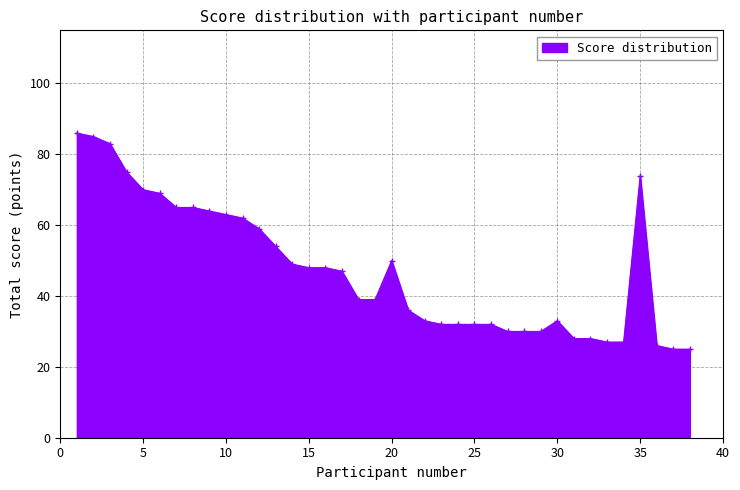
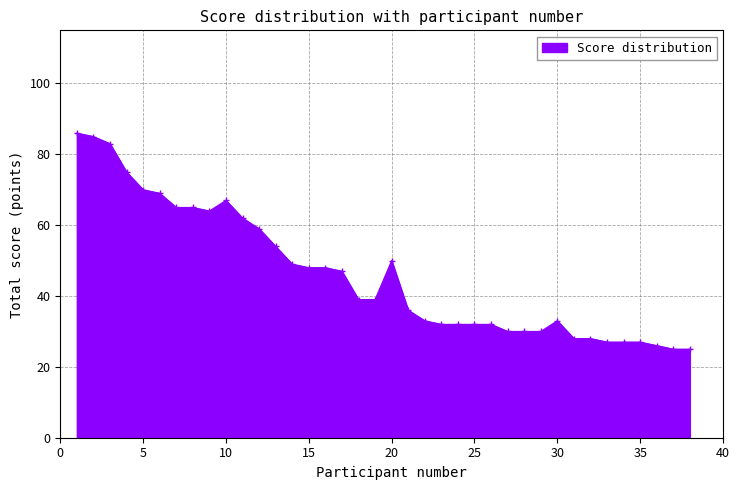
  {
    "5": 70,
-   "10": 63,
+   "10": 67,
    "15": 48,
    "20": 50,
    "25": 32,
    "30": 33,
-   "35": 74
+   "35": 27
  }
